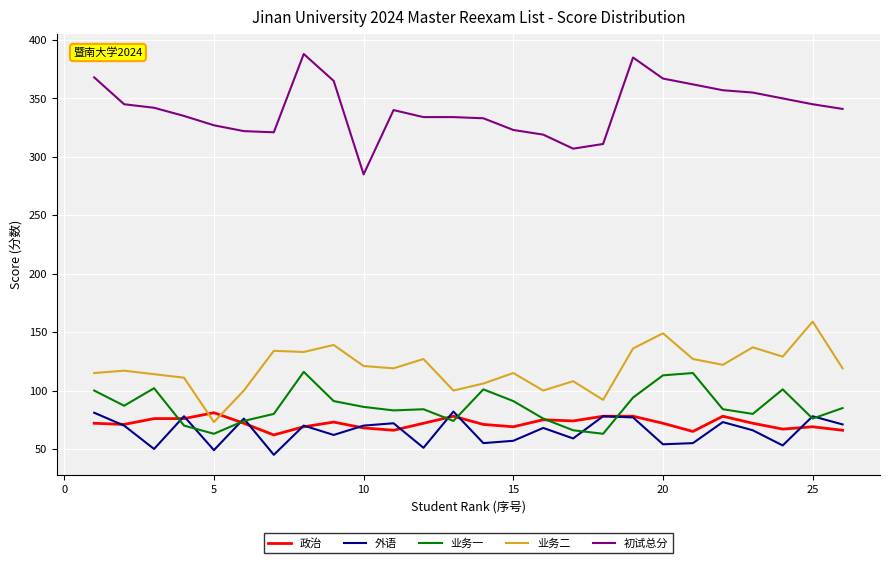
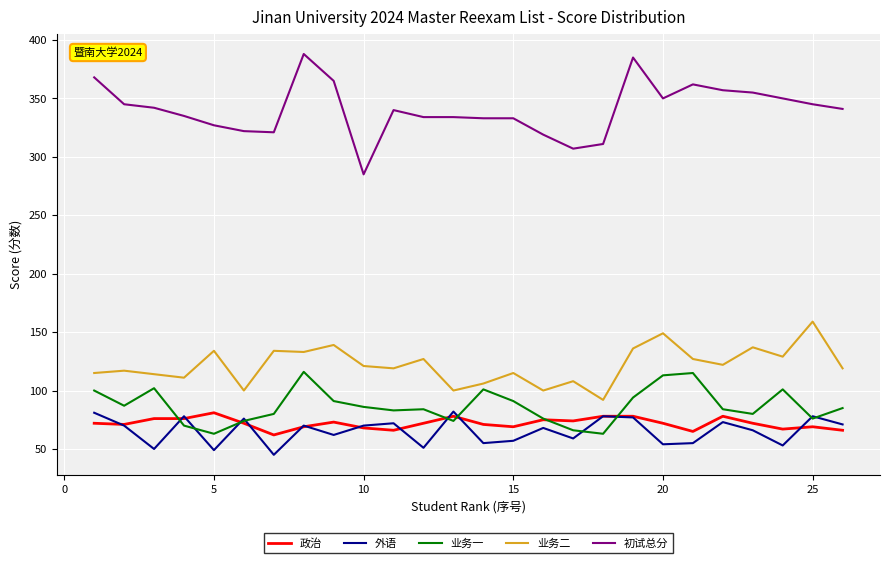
  {
    "政治": {
      "5": 81,
      "15": 69,
      "20": 72,
      "25": 69
    },
    "外语": {
      "5": 49,
      "15": 57,
      "20": 54
    },
    "业务一": {
      "5": 63,
      "10": 86,
      "15": 91,
      "20": 113
    },
    "业务二": {
-     "5": 73,
+     "5": 134,
      "10": 121,
      "15": 115,
      "20": 149,
      "25": 159
    },
    "初试总分": {
      "5": 327,
      "10": 285,
-     "15": 323,
-     "20": 367,
+     "15": 333,
+     "20": 350,
      "25": 345
    }
  }
